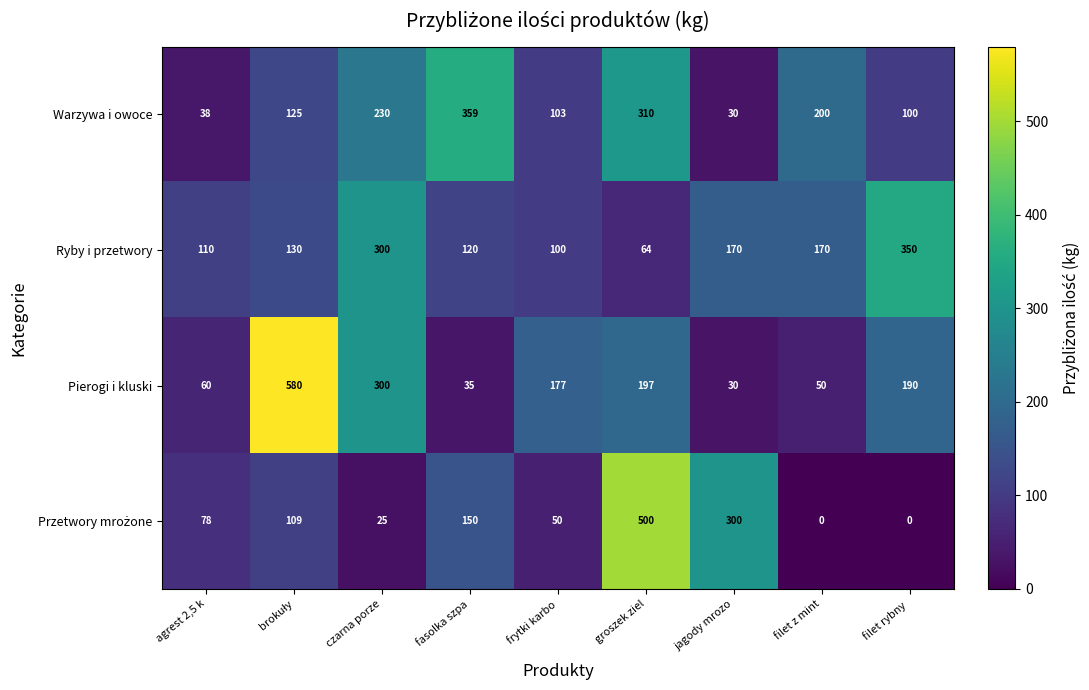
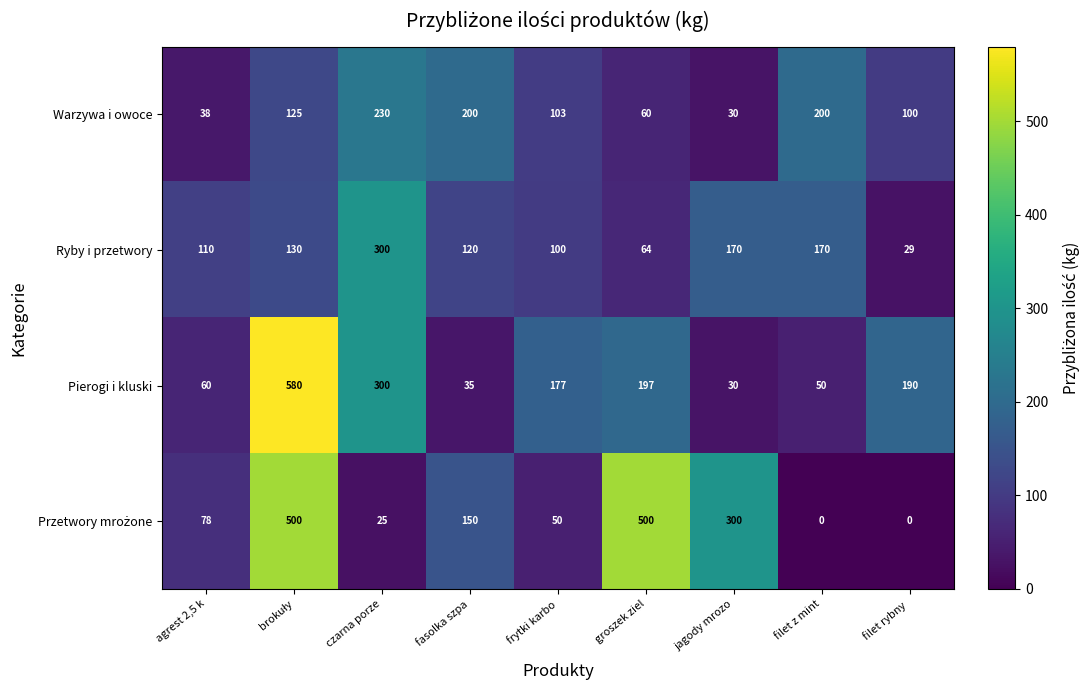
  {
    "Warzywa i owoce": {
      "agrest 2,5 k": 38,
      "brokuły": 125,
      "czarna porze": 230,
-     "fasolka szpa": 359,
+     "fasolka szpa": 200,
      "frytki karbo": 103,
-     "groszek ziel": 310,
+     "groszek ziel": 60,
      "jagody mrozo": 30,
      "filet z mint": 200,
      "filet rybny": 100
    },
    "Ryby i przetwory": {
      "agrest 2,5 k": 110,
      "brokuły": 130,
      "czarna porze": 300,
      "fasolka szpa": 120,
      "frytki karbo": 100,
      "groszek ziel": 64,
      "jagody mrozo": 170,
      "filet z mint": 170,
-     "filet rybny": 350
+     "filet rybny": 29
    },
    "Pierogi i kluski": {
      "agrest 2,5 k": 60,
      "brokuły": 580,
      "czarna porze": 300,
      "fasolka szpa": 35,
      "frytki karbo": 177,
      "groszek ziel": 197,
      "jagody mrozo": 30,
      "filet z mint": 50,
      "filet rybny": 190
    },
    "Przetwory mrożone": {
      "agrest 2,5 k": 78,
-     "brokuły": 109,
+     "brokuły": 500,
      "czarna porze": 25,
      "fasolka szpa": 150,
      "frytki karbo": 50,
      "groszek ziel": 500,
      "jagody mrozo": 300,
      "filet z mint": 0,
      "filet rybny": 0
    }
  }
